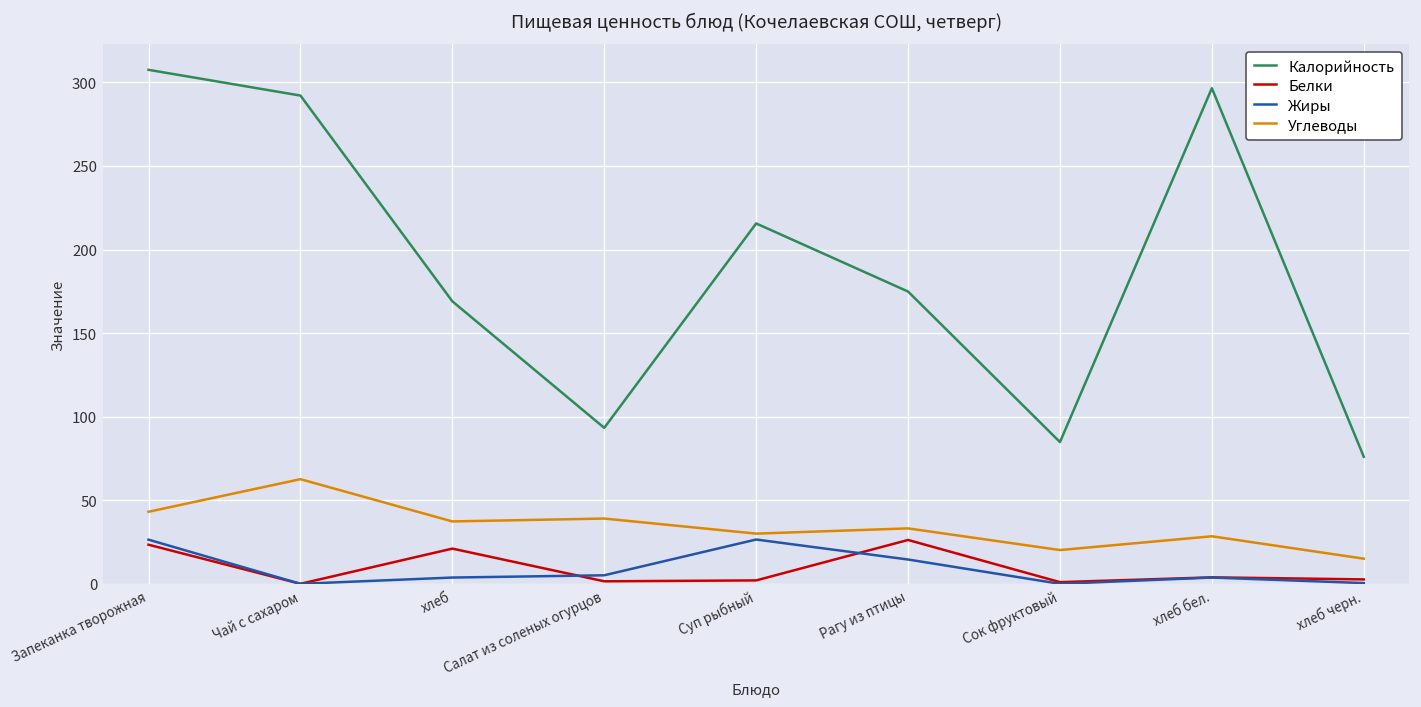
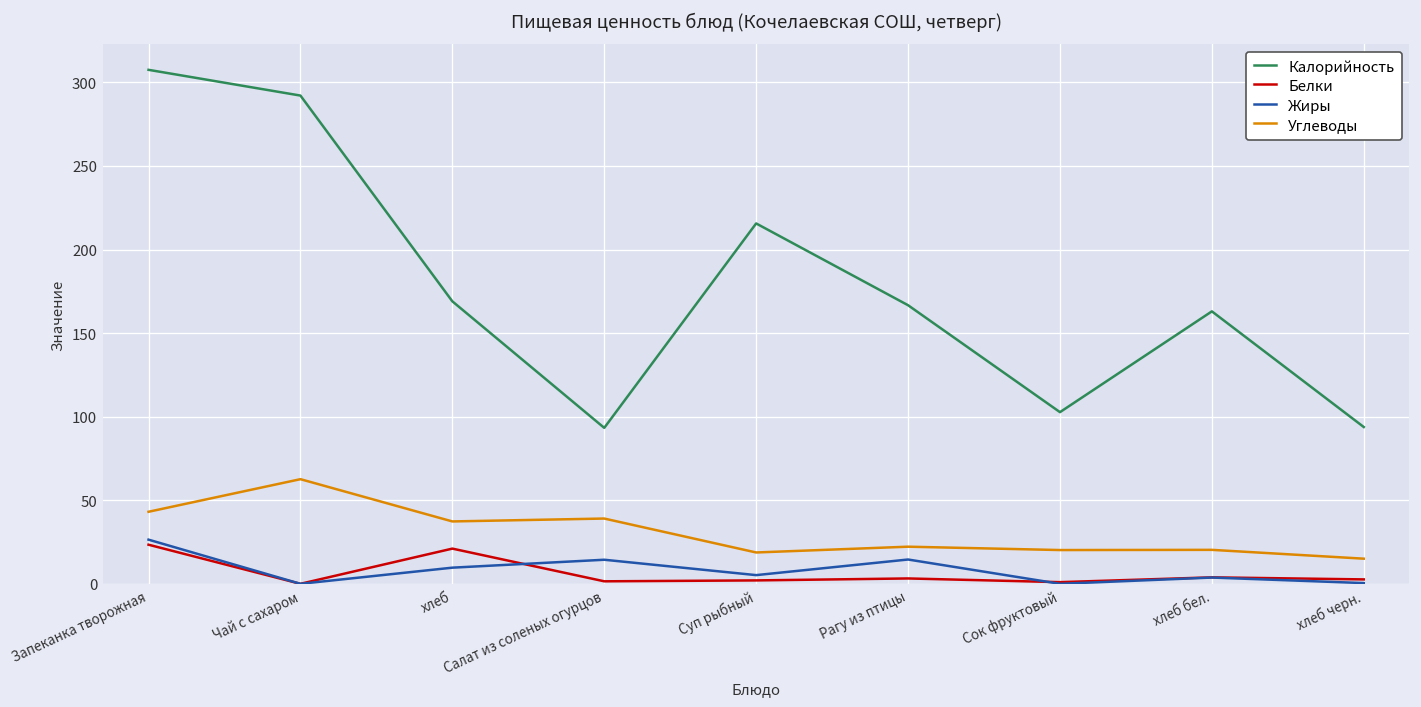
  {
    "Калорийность": {
      "Запеканка творожная": 308,
      "Чай с сахаром": 292,
      "хлеб": 169,
      "Салат из соленых огурцов": 93,
      "Суп рыбный": 216,
-     "Рагу из птицы": 175,
-     "Сок фруктовый": 85,
-     "хлеб бел.": 297,
-     "хлеб черн.": 76
+     "Рагу из птицы": 167,
+     "Сок фруктовый": 103,
+     "хлеб бел.": 163,
+     "хлеб черн.": 94
    },
    "Белки": {
      "Запеканка творожная": 23,
      "хлеб": 21,
      "Салат из соленых огурцов": 2,
      "Суп рыбный": 2,
-     "Рагу из птицы": 26,
+     "Рагу из птицы": 3,
      "хлеб черн.": 3
    },
    "Жиры": {
      "Запеканка творожная": 26,
-     "хлеб": 4,
-     "Салат из соленых огурцов": 5,
-     "Суп рыбный": 27,
+     "хлеб": 10,
+     "Салат из соленых огурцов": 14,
+     "Суп рыбный": 5,
      "Рагу из птицы": 15,
      "хлеб черн.": 0
    },
    "Углеводы": {
      "Запеканка творожная": 43,
      "Чай с сахаром": 63,
      "хлеб": 37,
      "Салат из соленых огурцов": 39,
-     "Суп рыбный": 30,
-     "Рагу из птицы": 33,
+     "Суп рыбный": 19,
+     "Рагу из птицы": 22,
      "Сок фруктовый": 20,
-     "хлеб бел.": 28,
+     "хлеб бел.": 20,
      "хлеб черн.": 15
    }
  }
